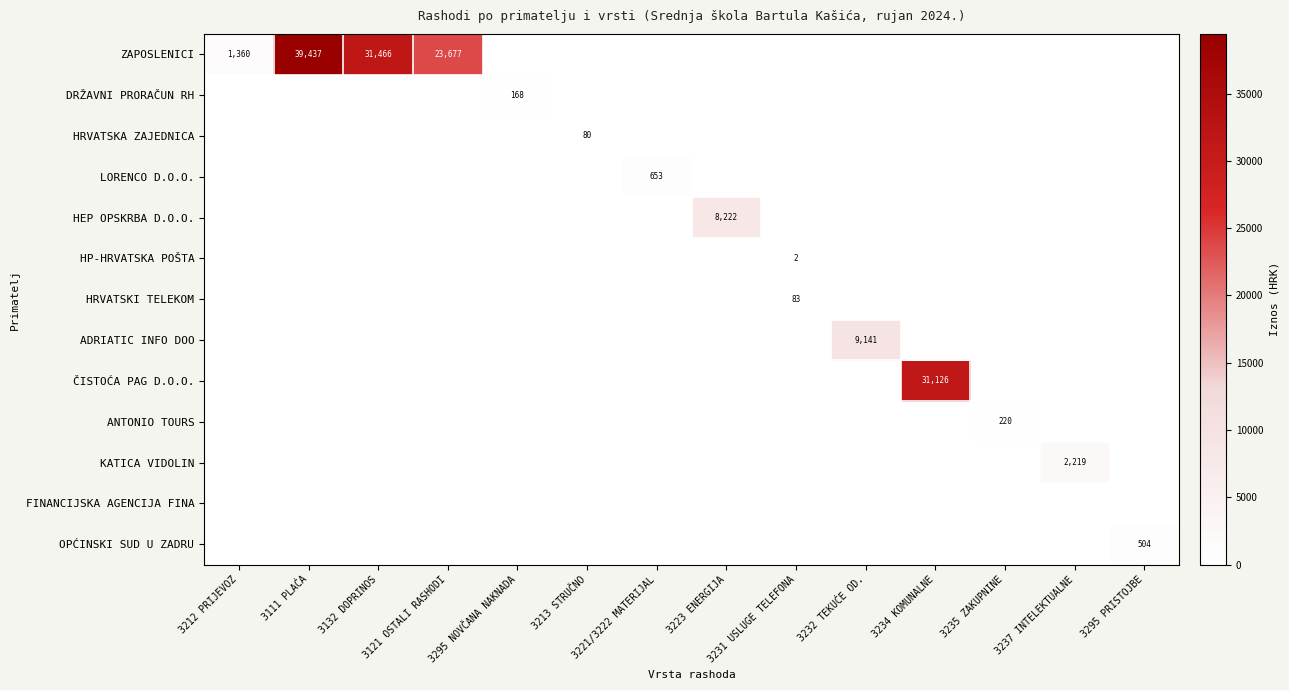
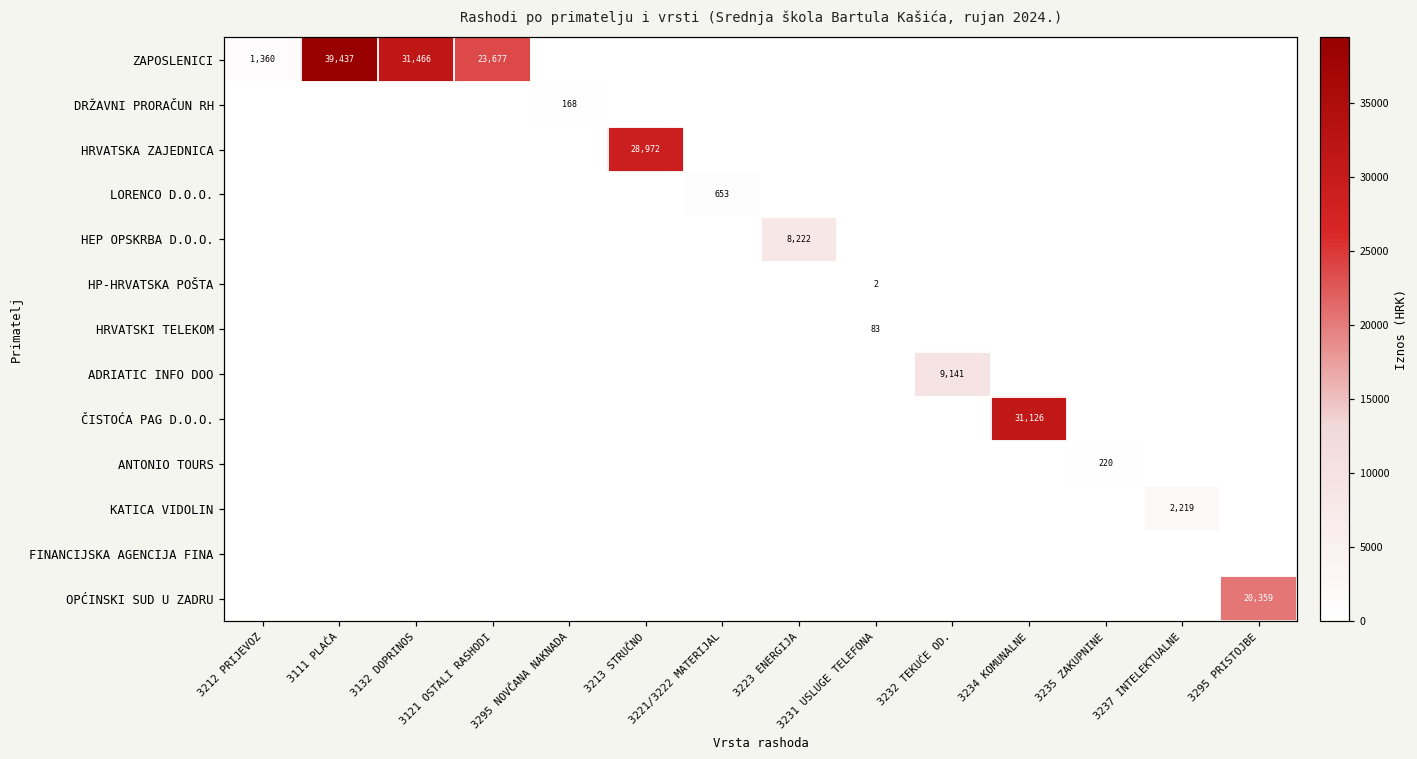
  {
    "ZAPOSLENICI": {
      "3212 PRIJEVOZ": "1,360",
      "3111 PLAĆA": "39,437",
      "3132 DOPRINOS": "31,466",
      "3121 OSTALI RASHODI": "23,677"
    },
    "DRŽAVNI PRORAČUN RH": {
      "3295 NOVČANA NAKNADA": "168"
    },
    "HRVATSKA ZAJEDNICA": {
-     "3213 STRUČNO": "80"
+     "3213 STRUČNO": "28,972"
    },
    "LORENCO D.O.O.": {
      "3221/3222 MATERIJAL": "653"
    },
    "HEP OPSKRBA D.O.O.": {
      "3223 ENERGIJA": "8,222"
    },
    "HP-HRVATSKA POŠTA": {
      "3231 USLUGE TELEFONA": "2"
    },
    "HRVATSKI TELEKOM": {
      "3231 USLUGE TELEFONA": "83"
    },
    "ADRIATIC INFO DOO": {
      "3232 TEKUĆE OD.": "9,141"
    },
    "ČISTOĆA PAG D.O.O.": {
      "3234 KOMUNALNE": "31,126"
    },
    "ANTONIO TOURS": {
      "3235 ZAKUPNINE": "220"
    },
    "KATICA VIDOLIN": {
      "3237 INTELEKTUALNE": "2,219"
    },
    "OPĆINSKI SUD U ZADRU": {
-     "3295 PRISTOJBE": "504"
+     "3295 PRISTOJBE": "20,359"
    }
  }
